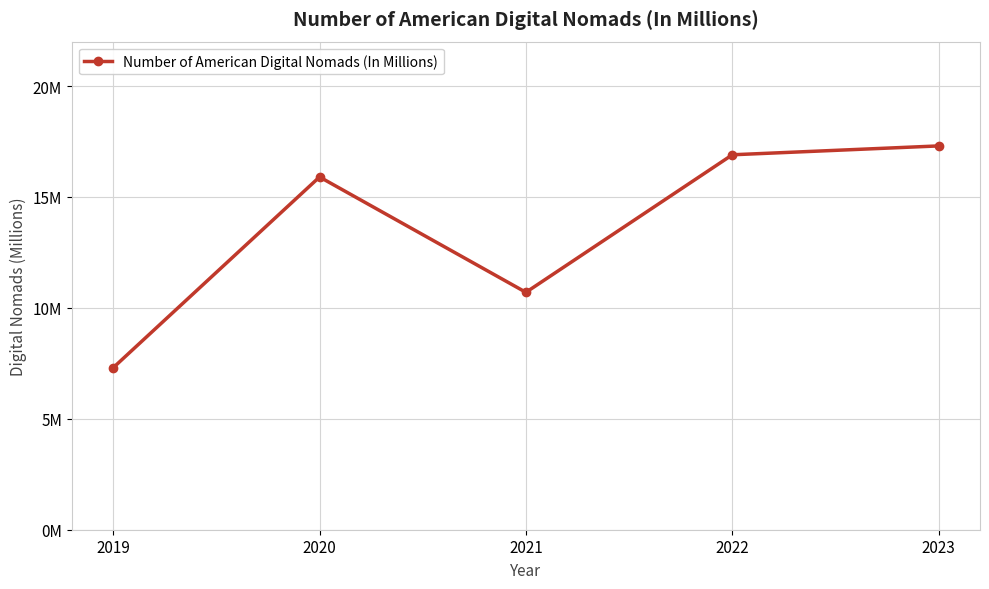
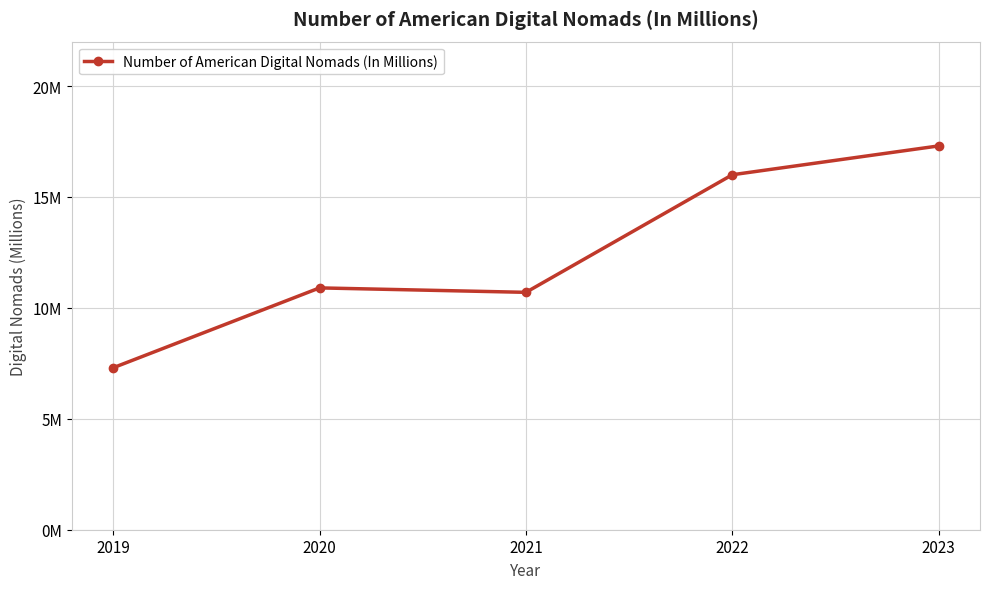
  {
    "2019": 7300000,
-   "2020": 15900000,
+   "2020": 10900000,
    "2021": 10700000,
-   "2022": 16900000,
+   "2022": 16000000,
    "2023": 17300000
  }
